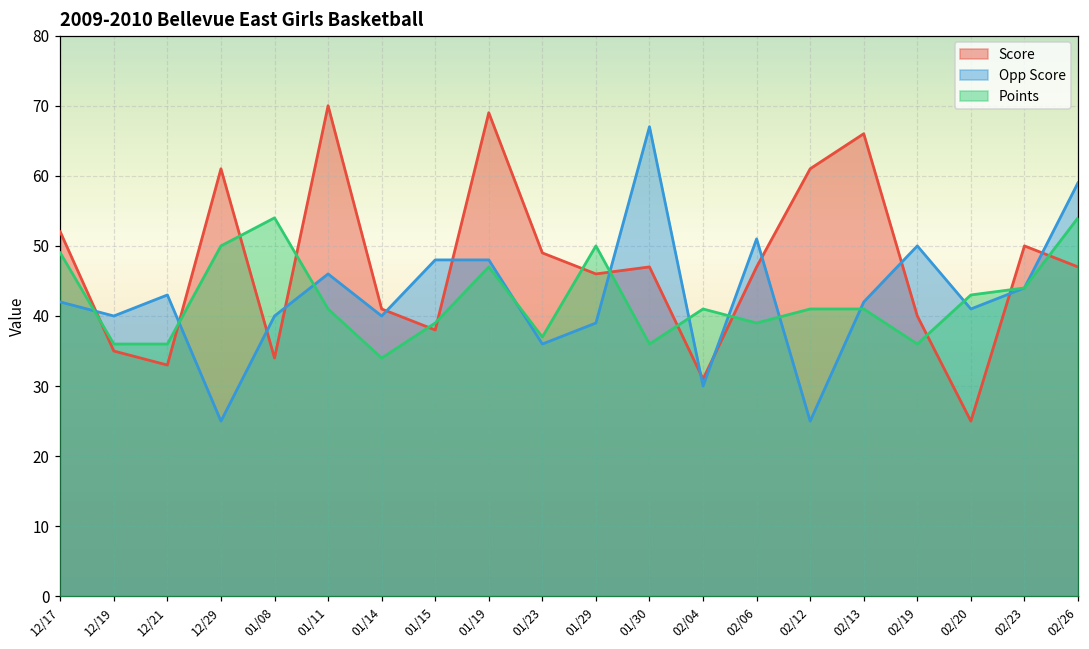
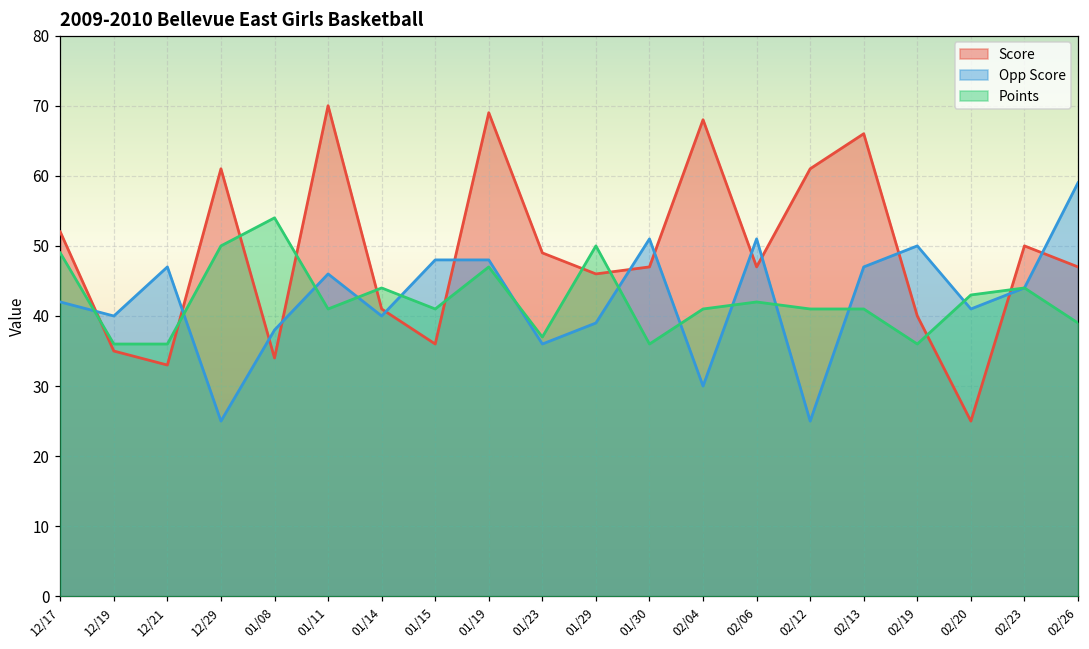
  {
    "Score": {
      "12/17": 52,
      "12/19": 35,
      "12/21": 33,
      "12/29": 61,
      "01/08": 34,
      "01/11": 70,
      "01/14": 41,
-     "01/15": 38,
+     "01/15": 36,
      "01/19": 69,
      "01/23": 49,
      "01/29": 46,
      "01/30": 47,
-     "02/04": 31,
+     "02/04": 68,
      "02/06": 47,
      "02/12": 61,
      "02/13": 66,
      "02/19": 40,
      "02/20": 25,
      "02/23": 50,
      "02/26": 47
    },
    "Opp Score": {
      "12/17": 42,
      "12/19": 40,
-     "12/21": 43,
+     "12/21": 47,
      "12/29": 25,
-     "01/08": 40,
+     "01/08": 38,
      "01/11": 46,
      "01/14": 40,
      "01/15": 48,
      "01/19": 48,
      "01/23": 36,
      "01/29": 39,
-     "01/30": 67,
+     "01/30": 51,
      "02/04": 30,
      "02/06": 51,
      "02/12": 25,
-     "02/13": 42,
+     "02/13": 47,
      "02/19": 50,
      "02/20": 41,
      "02/26": 59
    },
    "Points": {
      "12/17": 49,
      "12/19": 36,
      "12/21": 36,
      "12/29": 50,
      "01/08": 54,
      "01/11": 41,
-     "01/14": 34,
-     "01/15": 39,
+     "01/14": 44,
+     "01/15": 41,
      "01/19": 47,
      "01/23": 37,
      "01/29": 50,
      "01/30": 36,
      "02/04": 41,
-     "02/06": 39,
+     "02/06": 42,
      "02/12": 41,
      "02/13": 41,
      "02/19": 36,
      "02/20": 43,
-     "02/26": 54
+     "02/26": 39
    }
  }
